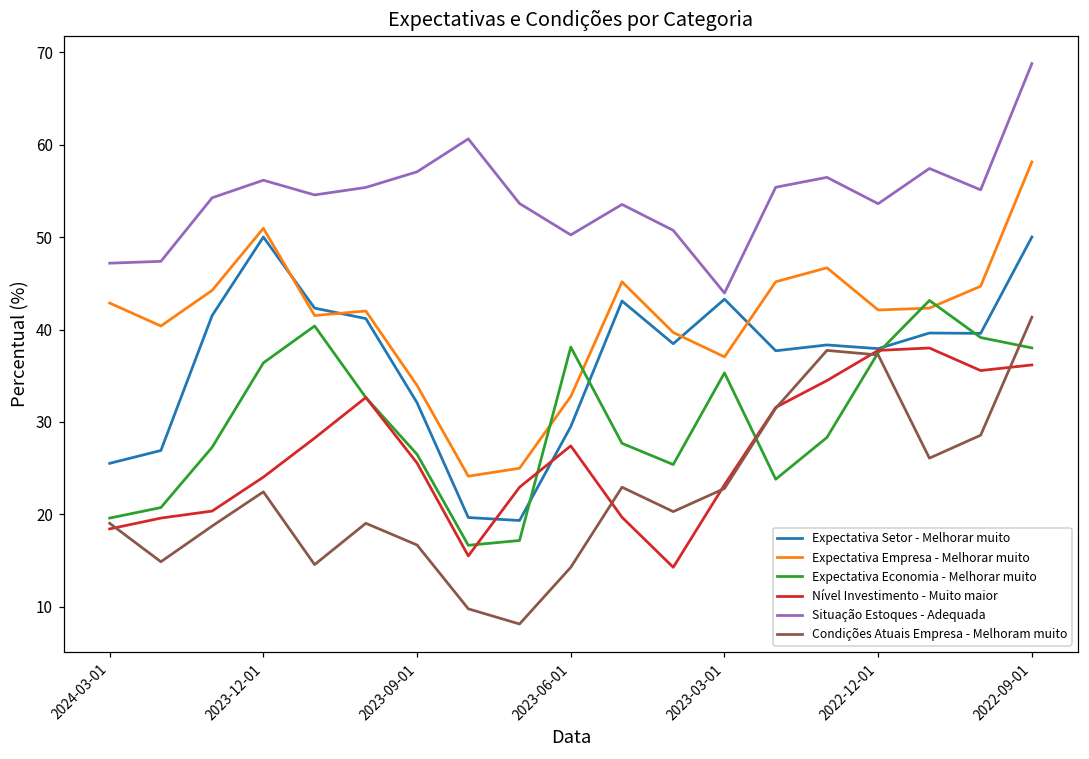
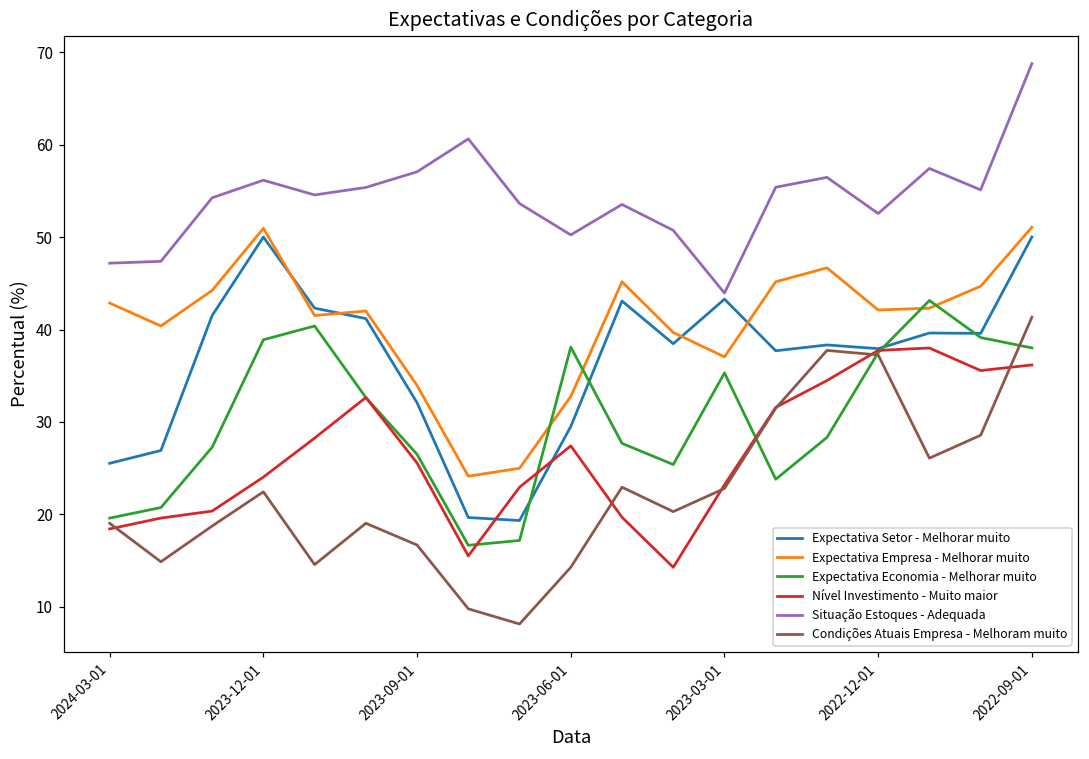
  {
    "Expectativa Setor - Melhorar muito": {
      "2024-03-01": 26,
      "2023-12-01": 50,
      "2023-09-01": 32,
      "2023-06-01": 30,
      "2023-03-01": 43,
      "2022-09-01": 50
    },
    "Expectativa Empresa - Melhorar muito": {
      "2024-03-01": 43,
      "2023-12-01": 51,
      "2023-09-01": 34,
      "2023-06-01": 33,
      "2023-03-01": 37,
      "2022-12-01": 42,
-     "2022-09-01": 58
+     "2022-09-01": 51
    },
    "Expectativa Economia - Melhorar muito": {
      "2024-03-01": 20,
-     "2023-12-01": 36,
+     "2023-12-01": 39,
      "2023-09-01": 27,
      "2023-06-01": 38,
      "2023-03-01": 35,
      "2022-09-01": 38
    },
    "Nível Investimento - Muito maior": {
      "2024-03-01": 18,
      "2023-12-01": 24,
      "2023-09-01": 26,
      "2023-06-01": 27,
      "2023-03-01": 23,
      "2022-09-01": 36
    },
    "Situação Estoques - Adequada": {
      "2024-03-01": 47,
      "2023-12-01": 56,
      "2023-09-01": 57,
      "2023-06-01": 50,
      "2023-03-01": 44,
-     "2022-12-01": 54,
+     "2022-12-01": 53,
      "2022-09-01": 69
    },
    "Condições Atuais Empresa - Melhoram muito": {
      "2024-03-01": 19,
      "2023-12-01": 22,
      "2023-09-01": 17,
      "2023-06-01": 14,
      "2023-03-01": 23,
      "2022-09-01": 41
    }
  }
